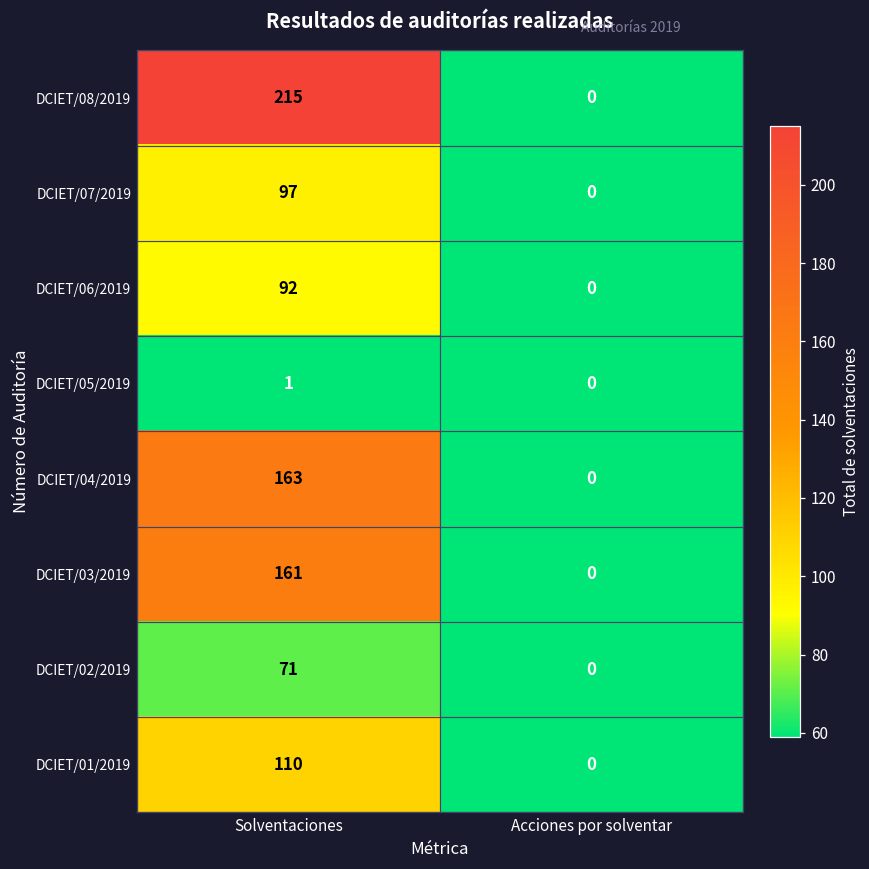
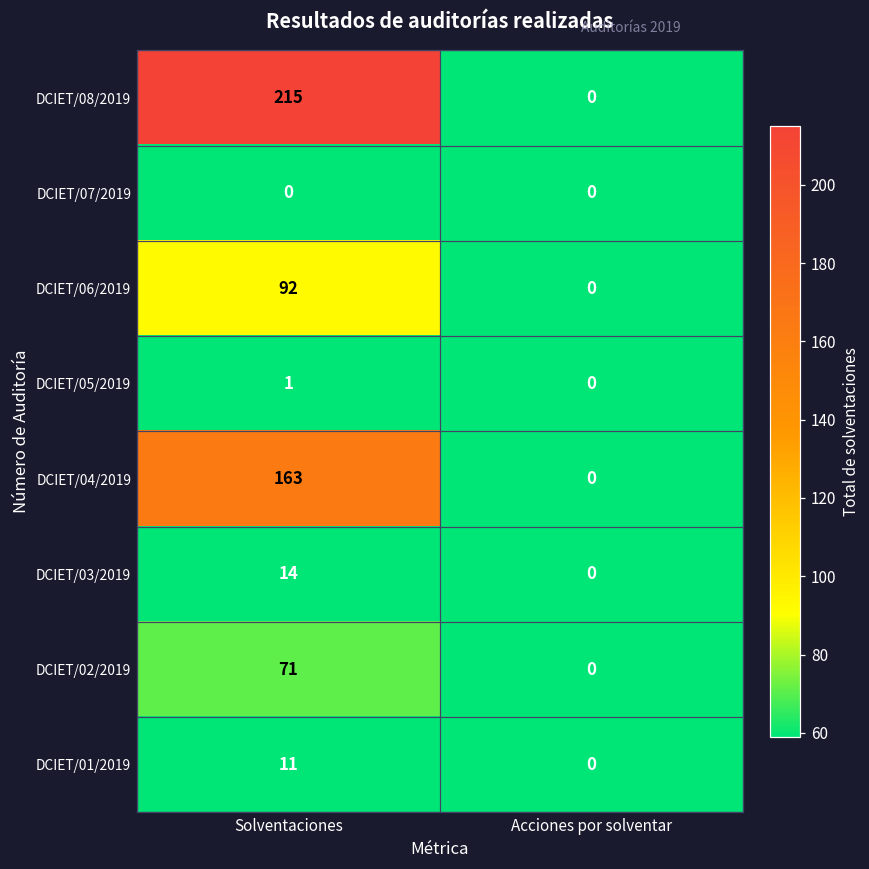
  {
    "DCIET/08/2019": {
      "Solventaciones": 215,
      "Acciones por solventar": 0
    },
    "DCIET/07/2019": {
-     "Solventaciones": 97,
+     "Solventaciones": 0,
      "Acciones por solventar": 0
    },
    "DCIET/06/2019": {
      "Solventaciones": 92,
      "Acciones por solventar": 0
    },
    "DCIET/05/2019": {
      "Solventaciones": 1,
      "Acciones por solventar": 0
    },
    "DCIET/04/2019": {
      "Solventaciones": 163,
      "Acciones por solventar": 0
    },
    "DCIET/03/2019": {
-     "Solventaciones": 161,
+     "Solventaciones": 14,
      "Acciones por solventar": 0
    },
    "DCIET/02/2019": {
      "Solventaciones": 71,
      "Acciones por solventar": 0
    },
    "DCIET/01/2019": {
-     "Solventaciones": 110,
+     "Solventaciones": 11,
      "Acciones por solventar": 0
    }
  }
